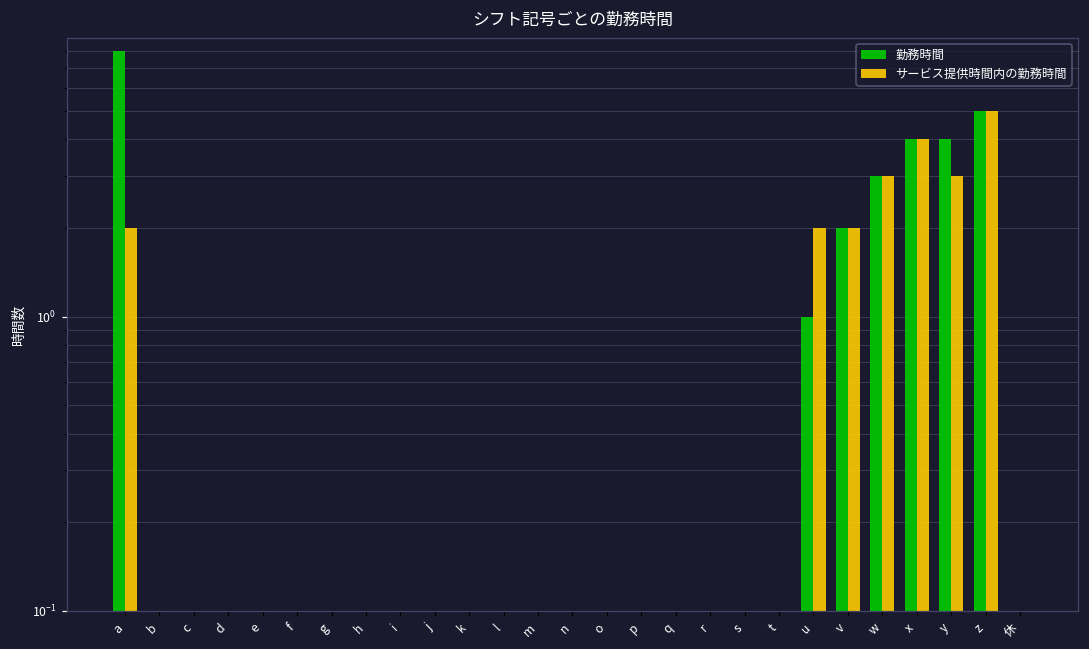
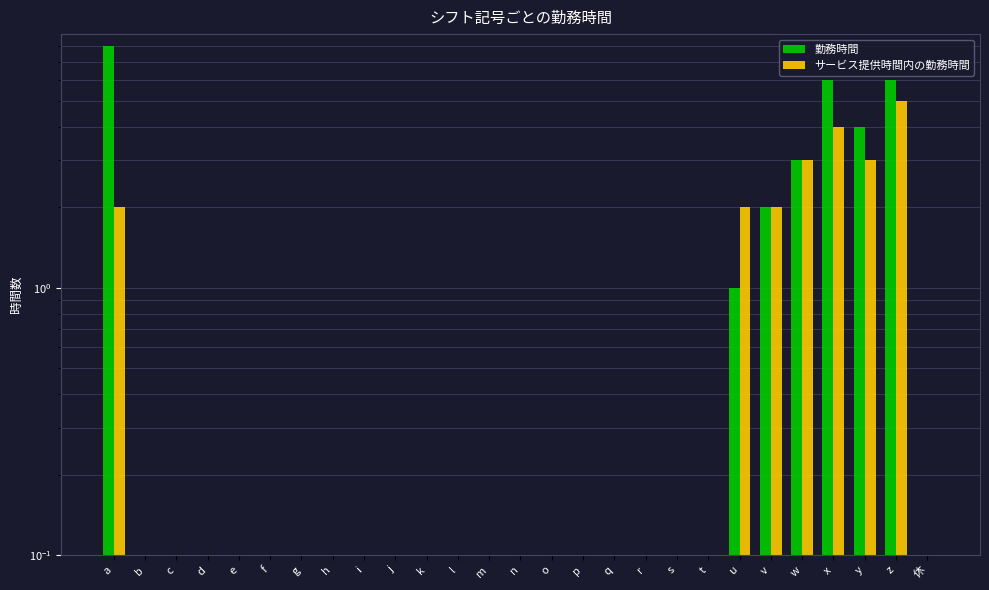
  {
    "勤務時間": {
      "a": 8,
      "u": 1,
      "v": 2,
      "w": 3,
-     "x": 4,
+     "x": 6,
      "y": 4,
-     "z": 5
+     "z": 6
    },
    "サービス提供時間内の勤務時間": {
      "a": 2,
      "u": 2,
      "v": 2,
      "w": 3,
      "x": 4,
      "y": 3,
      "z": 5
    }
  }
